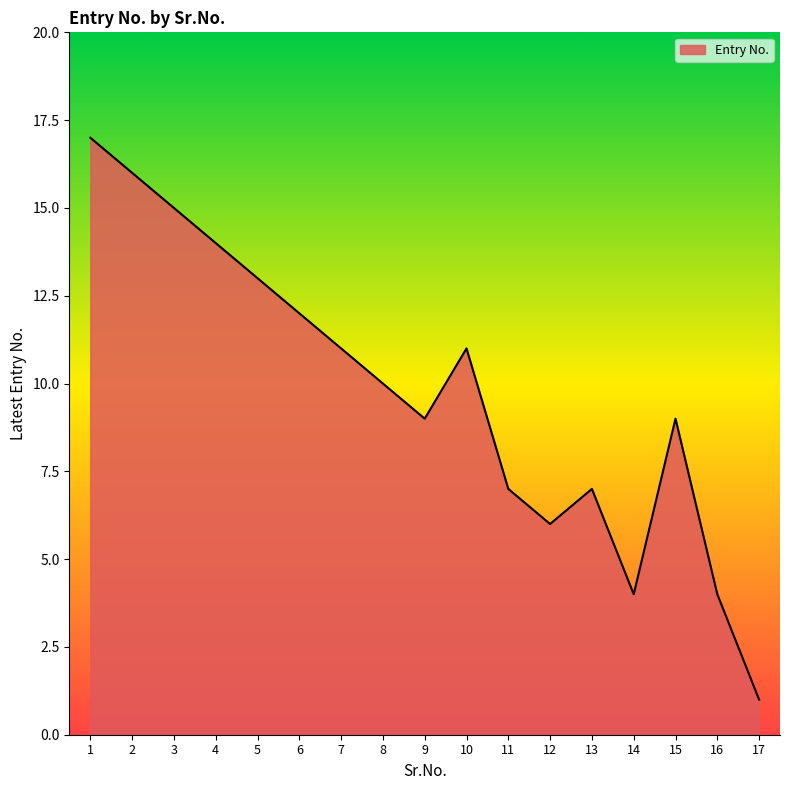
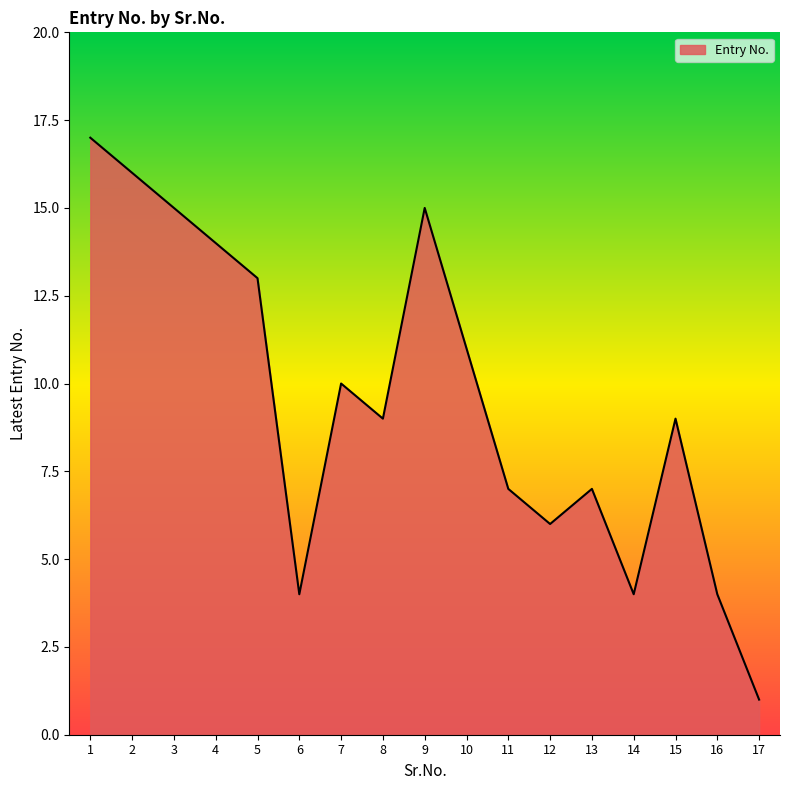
  {
    "1": 17,
    "2": 16,
    "3": 15,
    "4": 14,
    "5": 13,
-   "6": 12,
-   "7": 11,
-   "8": 10,
-   "9": 9,
+   "6": 4,
+   "7": 10,
+   "8": 9,
+   "9": 15,
    "10": 11,
    "11": 7,
    "12": 6,
    "13": 7,
    "14": 4,
    "15": 9,
    "16": 4,
    "17": 1
  }
